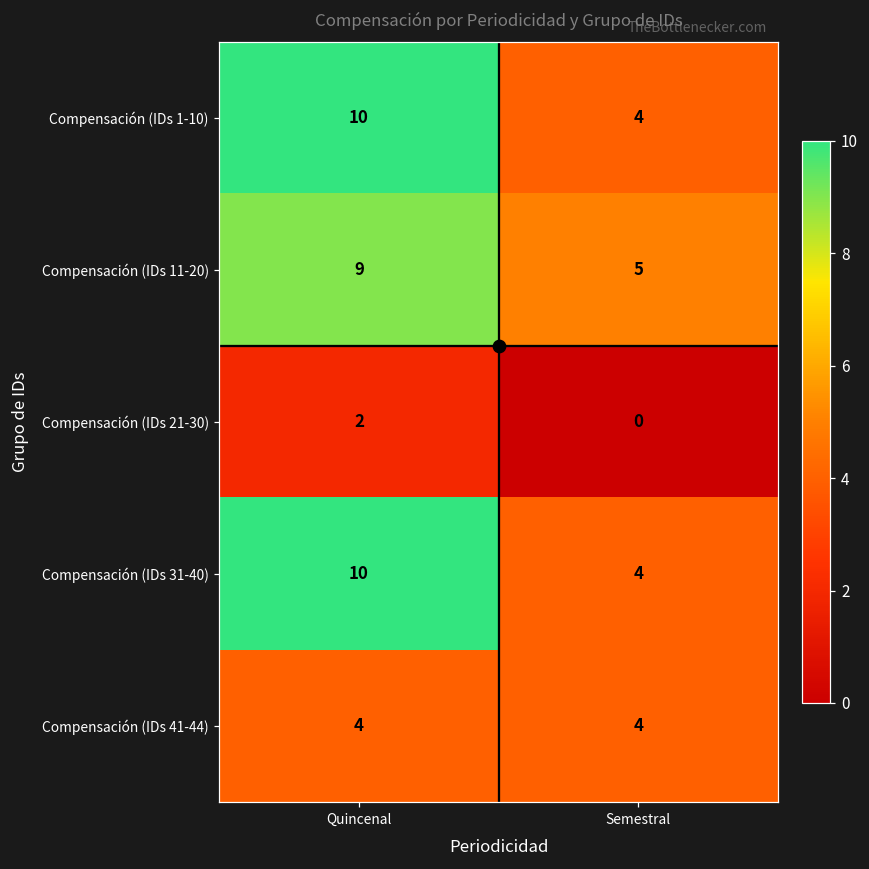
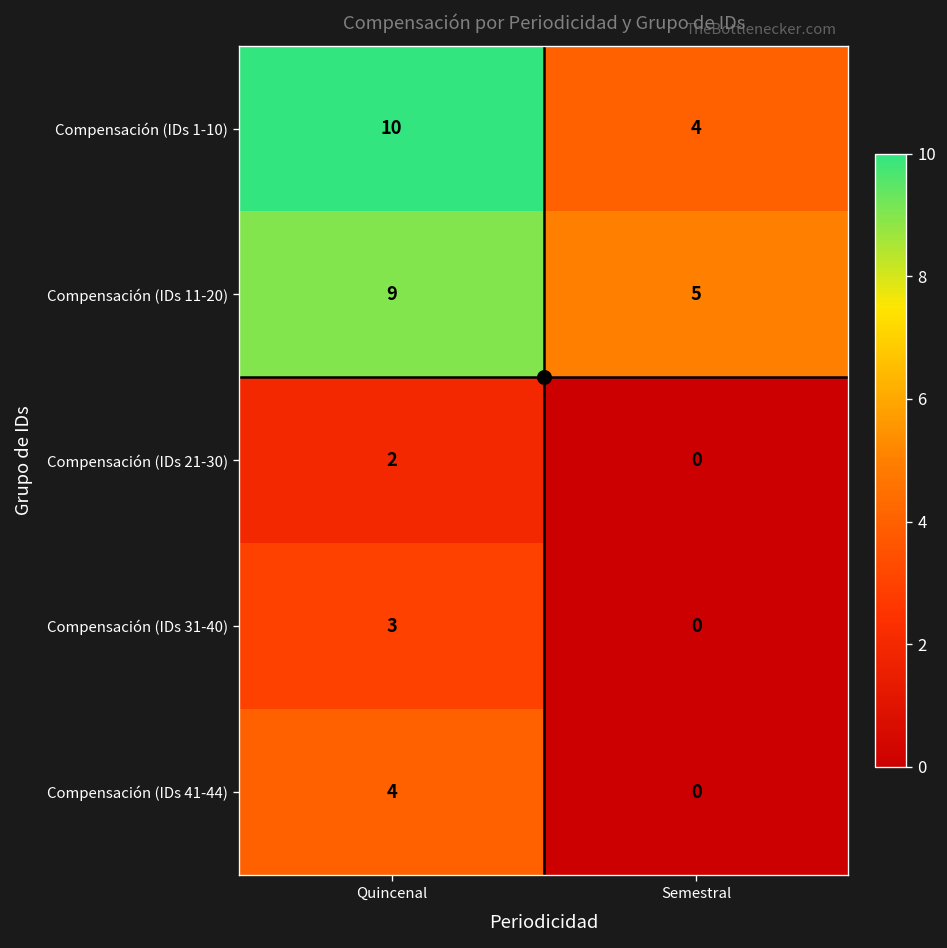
  {
    "Compensación (IDs 1-10)": {
      "Quincenal": 10,
      "Semestral": 4
    },
    "Compensación (IDs 11-20)": {
      "Quincenal": 9,
      "Semestral": 5
    },
    "Compensación (IDs 21-30)": {
      "Quincenal": 2,
      "Semestral": 0
    },
    "Compensación (IDs 31-40)": {
-     "Quincenal": 10,
-     "Semestral": 4
+     "Quincenal": 3,
+     "Semestral": 0
    },
    "Compensación (IDs 41-44)": {
      "Quincenal": 4,
-     "Semestral": 4
+     "Semestral": 0
    }
  }
